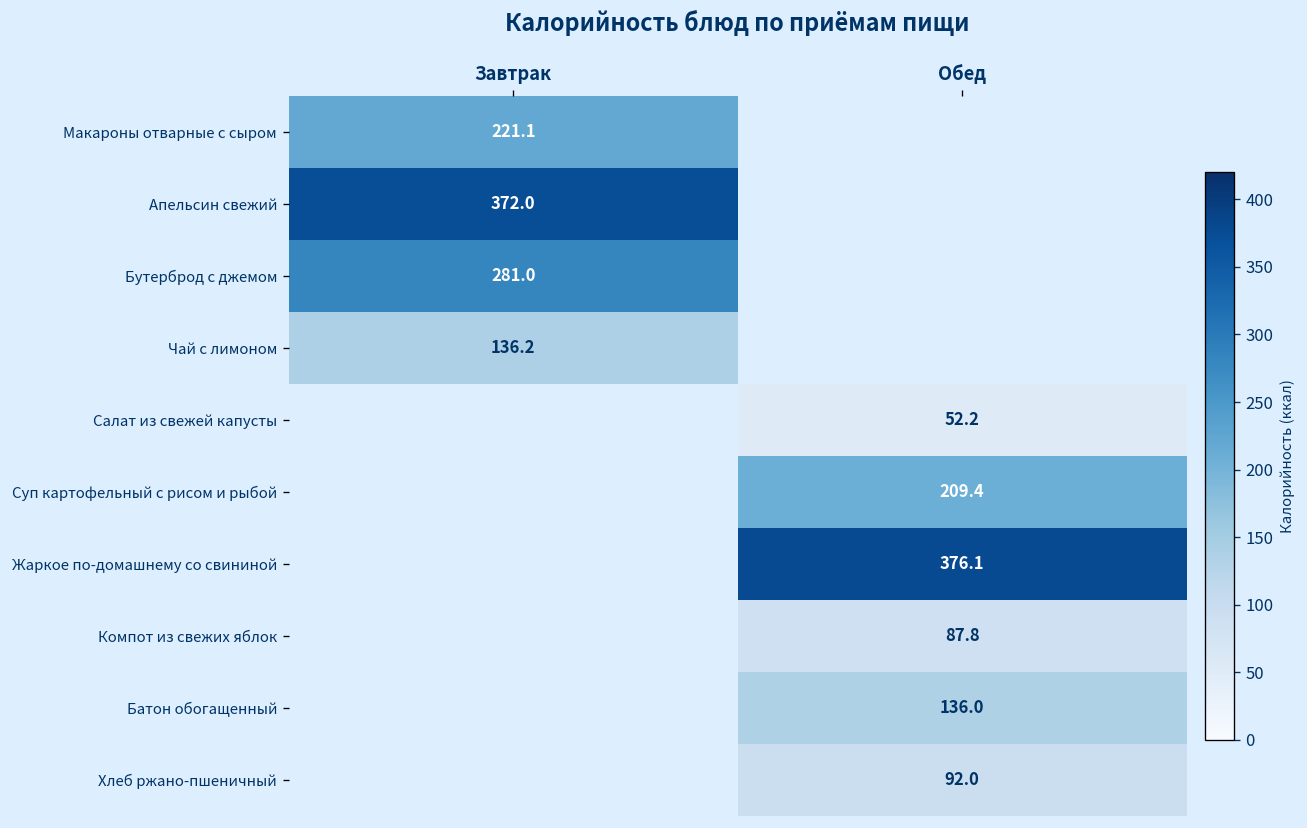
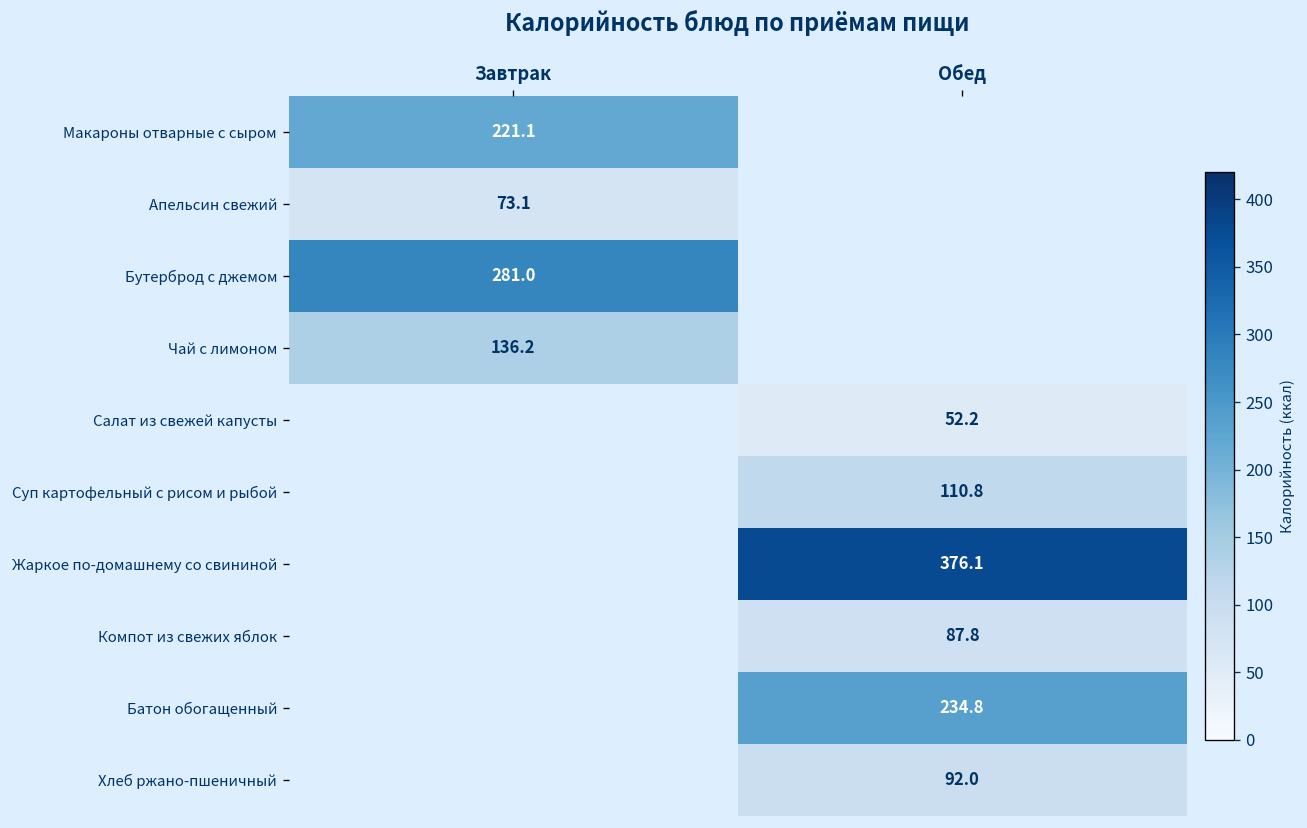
  {
    "Макароны отварные с сыром": {
      "Завтрак": 221.1
    },
    "Апельсин свежий": {
-     "Завтрак": 372.0
+     "Завтрак": 73.1
    },
    "Бутерброд с джемом": {
      "Завтрак": 281.0
    },
    "Чай с лимоном": {
      "Завтрак": 136.2
    },
    "Салат из свежей капусты": {
      "Обед": 52.2
    },
    "Суп картофельный с рисом и рыбой": {
-     "Обед": 209.4
+     "Обед": 110.8
    },
    "Жаркое по-домашнему со свининой": {
      "Обед": 376.1
    },
    "Компот из свежих яблок": {
      "Обед": 87.8
    },
    "Батон обогащенный": {
-     "Обед": 136.0
+     "Обед": 234.8
    },
    "Хлеб ржано-пшеничный": {
      "Обед": 92.0
    }
  }
